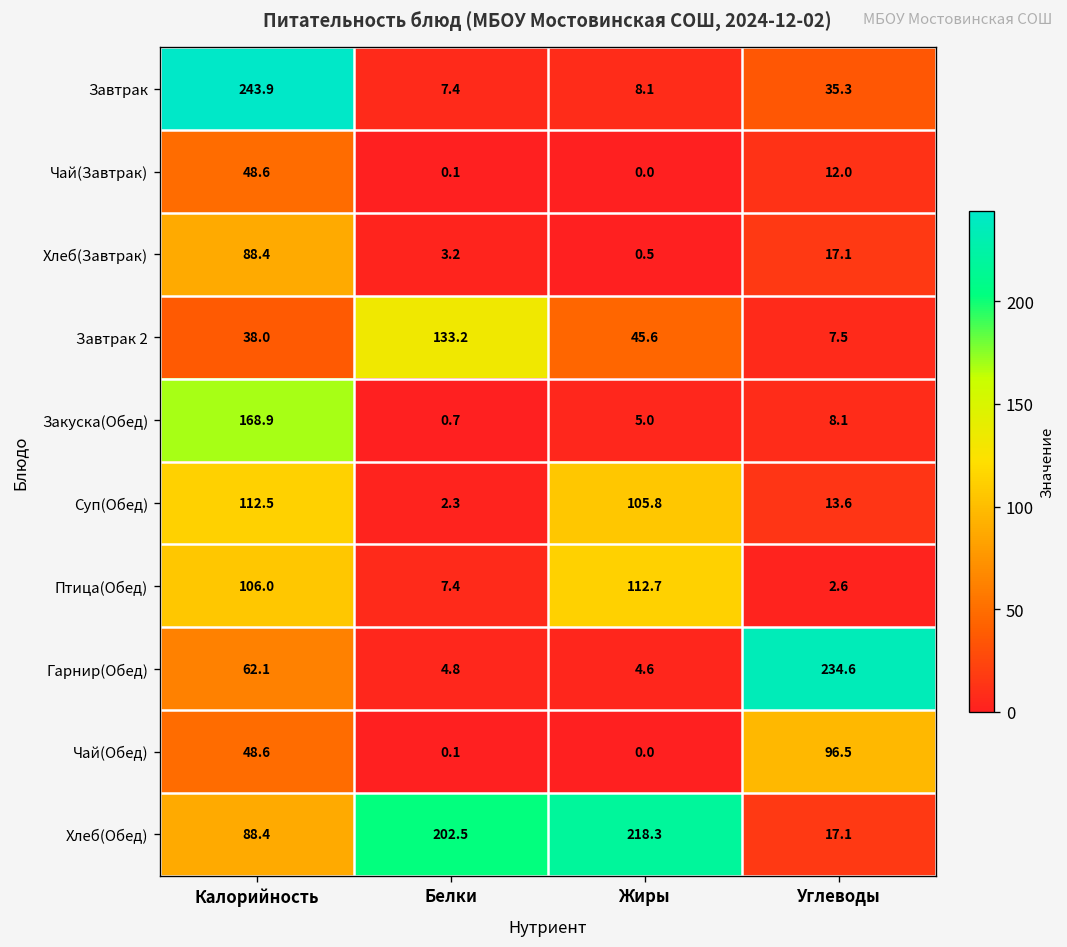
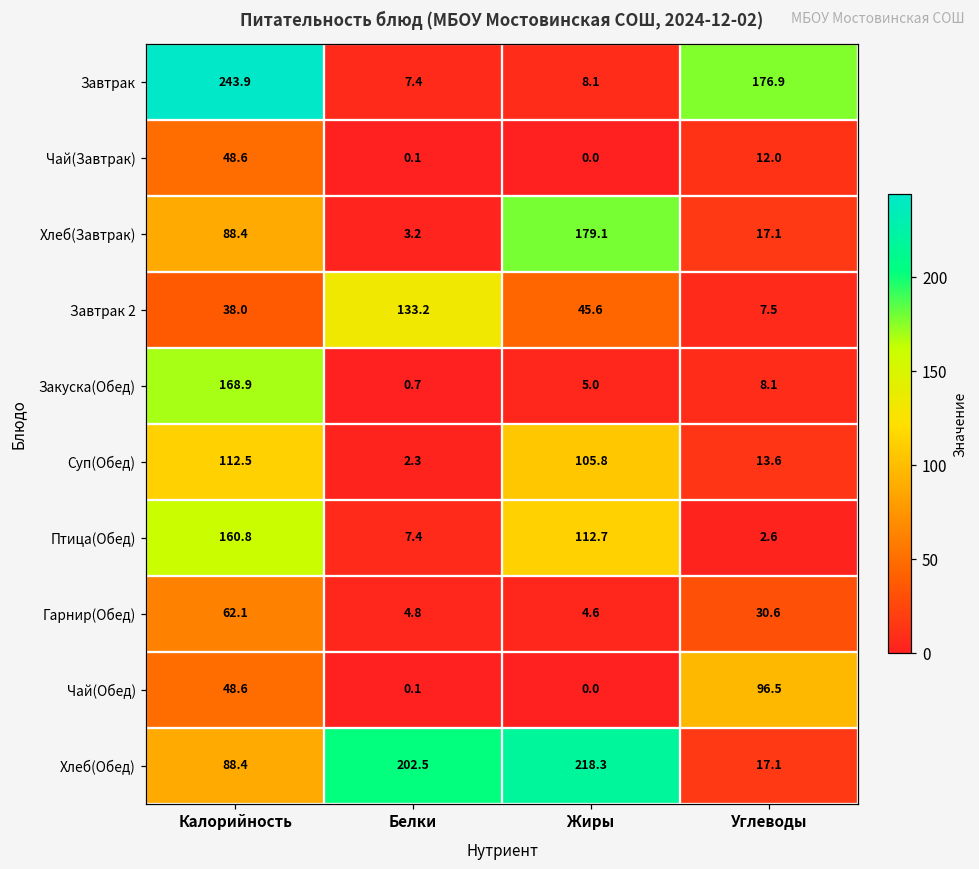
  {
    "Завтрак": {
      "Калорийность": 243.9,
      "Белки": 7.4,
      "Жиры": 8.1,
-     "Углеводы": 35.3
+     "Углеводы": 176.9
    },
    "Чай(Завтрак)": {
      "Калорийность": 48.6,
      "Белки": 0.1,
      "Жиры": 0.0,
      "Углеводы": 12.0
    },
    "Хлеб(Завтрак)": {
      "Калорийность": 88.4,
      "Белки": 3.2,
-     "Жиры": 0.5,
+     "Жиры": 179.1,
      "Углеводы": 17.1
    },
    "Завтрак 2": {
      "Калорийность": 38.0,
      "Белки": 133.2,
      "Жиры": 45.6,
      "Углеводы": 7.5
    },
    "Закуска(Обед)": {
      "Калорийность": 168.9,
      "Белки": 0.7,
      "Жиры": 5.0,
      "Углеводы": 8.1
    },
    "Суп(Обед)": {
      "Калорийность": 112.5,
      "Белки": 2.3,
      "Жиры": 105.8,
      "Углеводы": 13.6
    },
    "Птица(Обед)": {
-     "Калорийность": 106.0,
+     "Калорийность": 160.8,
      "Белки": 7.4,
      "Жиры": 112.7,
      "Углеводы": 2.6
    },
    "Гарнир(Обед)": {
      "Калорийность": 62.1,
      "Белки": 4.8,
      "Жиры": 4.6,
-     "Углеводы": 234.6
+     "Углеводы": 30.6
    },
    "Чай(Обед)": {
      "Калорийность": 48.6,
      "Белки": 0.1,
      "Жиры": 0.0,
      "Углеводы": 96.5
    },
    "Хлеб(Обед)": {
      "Калорийность": 88.4,
      "Белки": 202.5,
      "Жиры": 218.3,
      "Углеводы": 17.1
    }
  }
